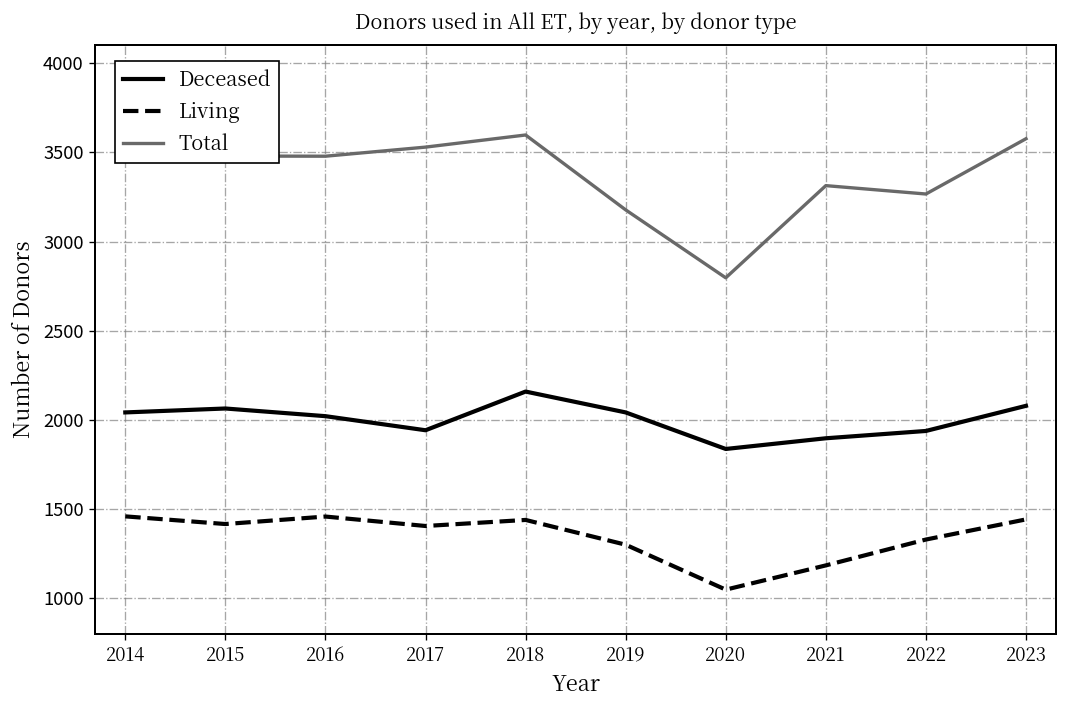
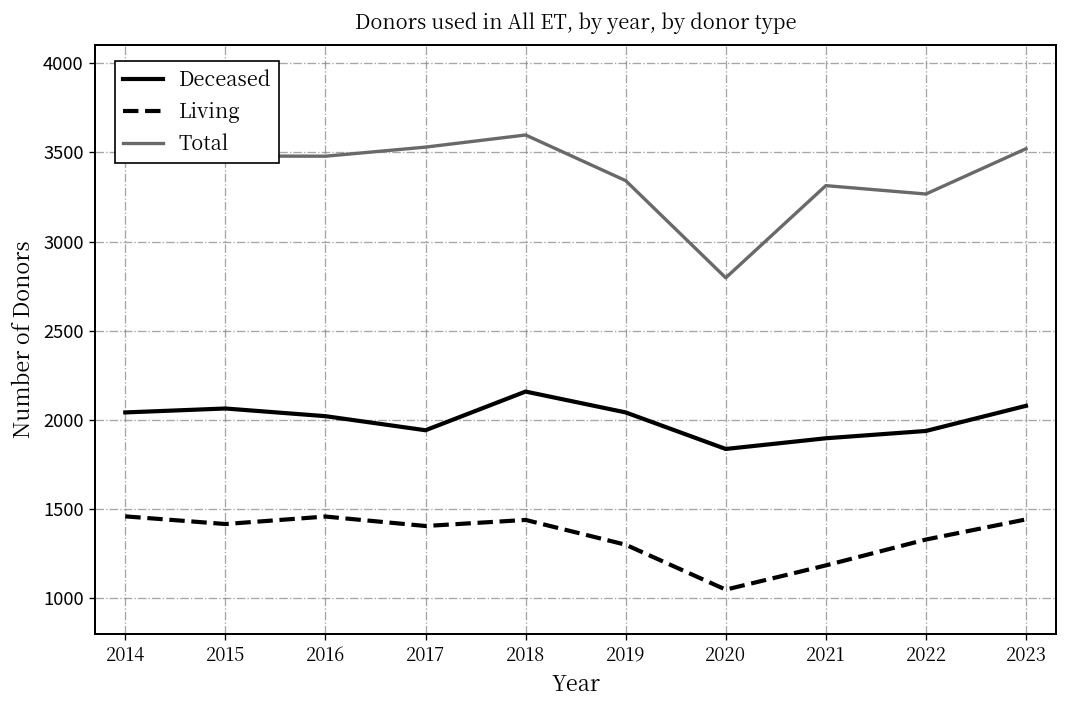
  {
    "Total": {
      "2016": 3480,
      "2017": 3530,
      "2018": 3600,
-     "2019": 3180,
+     "2019": 3340,
      "2020": 2800,
      "2021": 3310,
      "2022": 3270,
-     "2023": 3580
+     "2023": 3520
    }
  }
